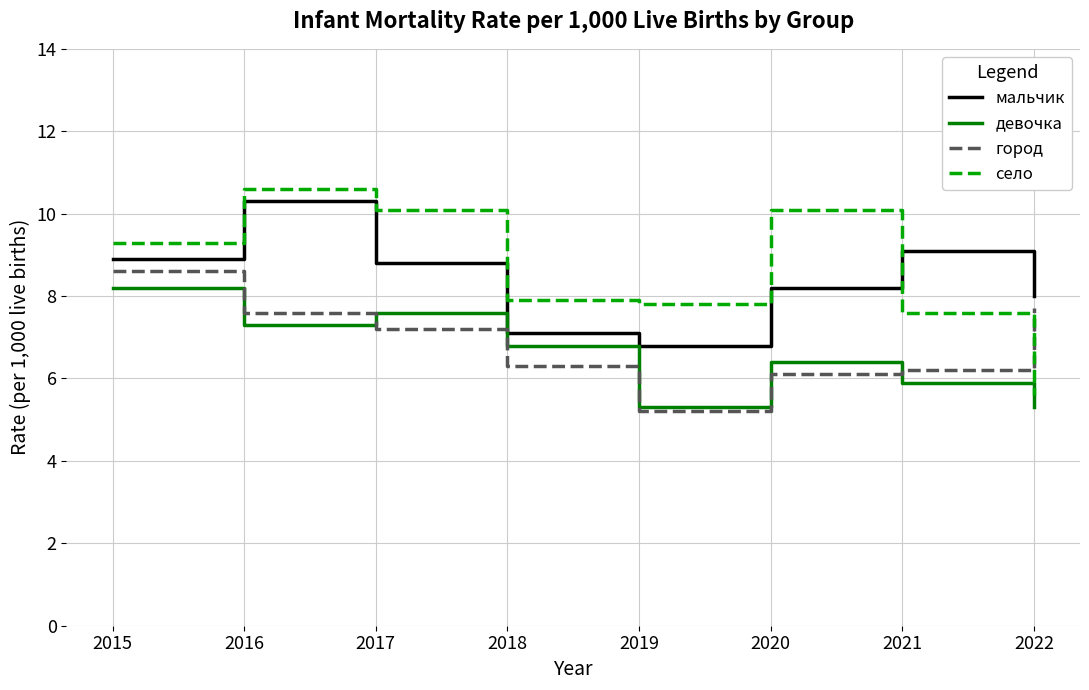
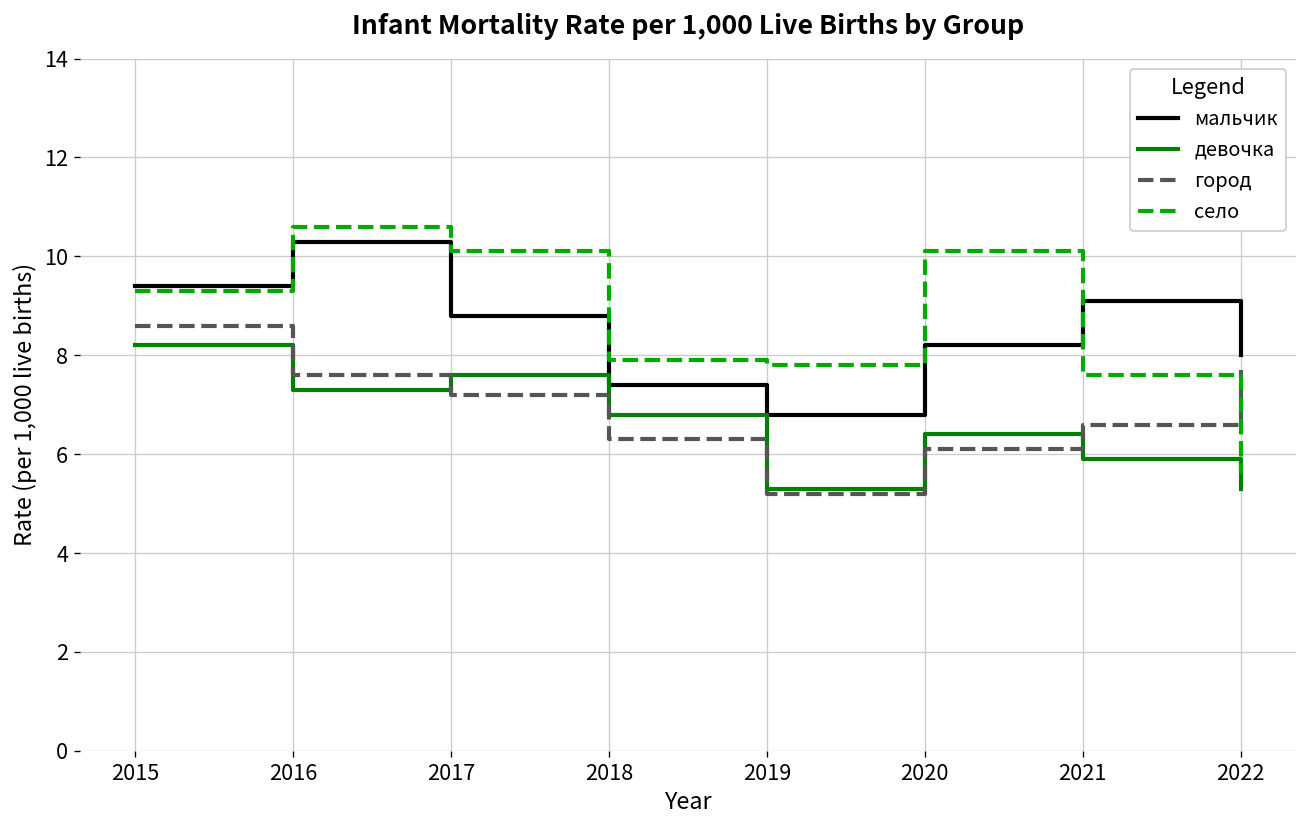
  {
    "мальчик": {
-     "2015": 8.9,
+     "2015": 9.4,
      "2016": 10.3,
      "2017": 8.8,
-     "2018": 7.1,
+     "2018": 7.4,
      "2019": 6.8,
      "2020": 8.2,
      "2021": 9.1,
      "2022": 8.0
    },
    "город": {
      "2015": 8.6,
      "2016": 7.6,
      "2017": 7.2,
      "2018": 6.3,
      "2019": 5.2,
      "2020": 6.1,
-     "2021": 6.2,
+     "2021": 6.6,
      "2022": 7.7
    }
  }
